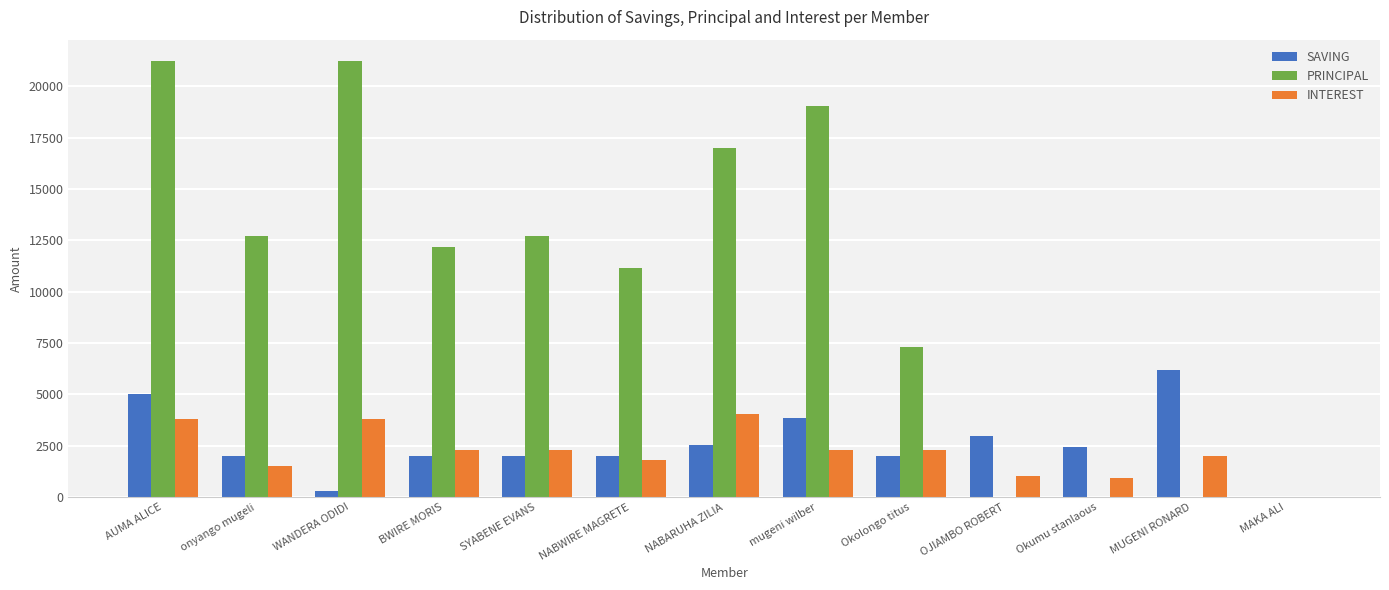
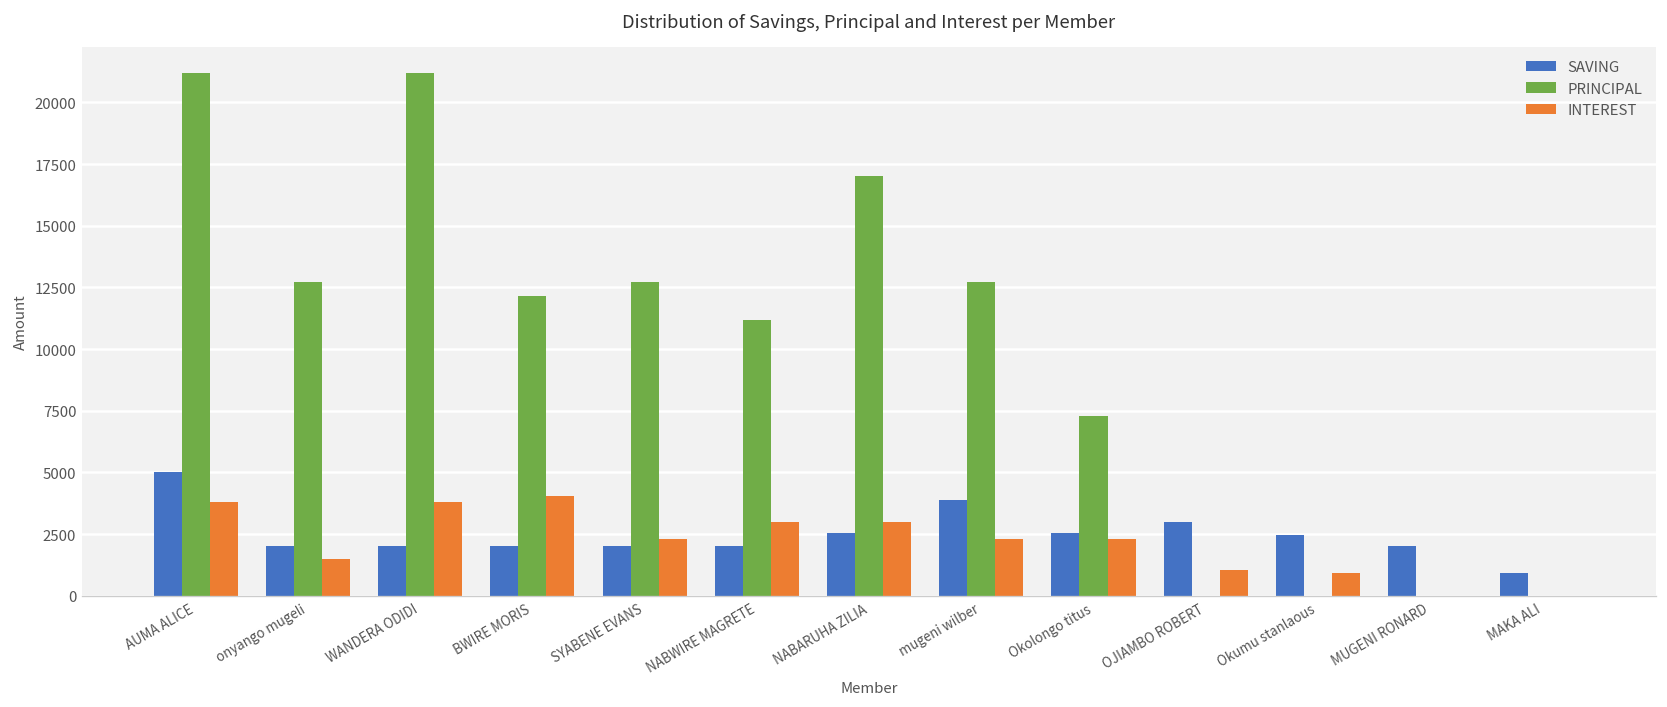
  {
    "SAVING": {
      "AUMA ALICE": 5000,
      "onyango mugeli": 2000,
-     "WANDERA ODIDI": 300,
+     "WANDERA ODIDI": 2000,
      "BWIRE MORIS": 2000,
      "SYABENE EVANS": 2000,
      "NABWIRE MAGRETE": 2000,
      "NABARUHA ZILIA": 2500,
      "mugeni wilber": 3900,
-     "Okolongo titus": 2000,
+     "Okolongo titus": 2600,
      "OJIAMBO ROBERT": 3000,
      "Okumu stanlaous": 2500,
-     "MUGENI RONARD": 6200,
-     "MAKA ALI": 0
+     "MUGENI RONARD": 2000,
+     "MAKA ALI": 900
    },
    "PRINCIPAL": {
      "AUMA ALICE": 21200,
      "onyango mugeli": 12700,
      "WANDERA ODIDI": 21200,
      "BWIRE MORIS": 12200,
      "SYABENE EVANS": 12700,
      "NABWIRE MAGRETE": 11200,
      "NABARUHA ZILIA": 17000,
-     "mugeni wilber": 19000,
+     "mugeni wilber": 12700,
      "Okolongo titus": 7300,
      "OJIAMBO ROBERT": 0,
      "Okumu stanlaous": 0,
      "MUGENI RONARD": 0,
      "MAKA ALI": 0
    },
    "INTEREST": {
      "AUMA ALICE": 3800,
      "onyango mugeli": 1500,
      "WANDERA ODIDI": 3800,
-     "BWIRE MORIS": 2300,
+     "BWIRE MORIS": 4000,
      "SYABENE EVANS": 2300,
-     "NABWIRE MAGRETE": 1800,
-     "NABARUHA ZILIA": 4000,
+     "NABWIRE MAGRETE": 3000,
+     "NABARUHA ZILIA": 3000,
      "mugeni wilber": 2300,
      "Okolongo titus": 2300,
      "OJIAMBO ROBERT": 1100,
      "Okumu stanlaous": 900,
-     "MUGENI RONARD": 2000,
+     "MUGENI RONARD": 0,
      "MAKA ALI": 0
    }
  }
